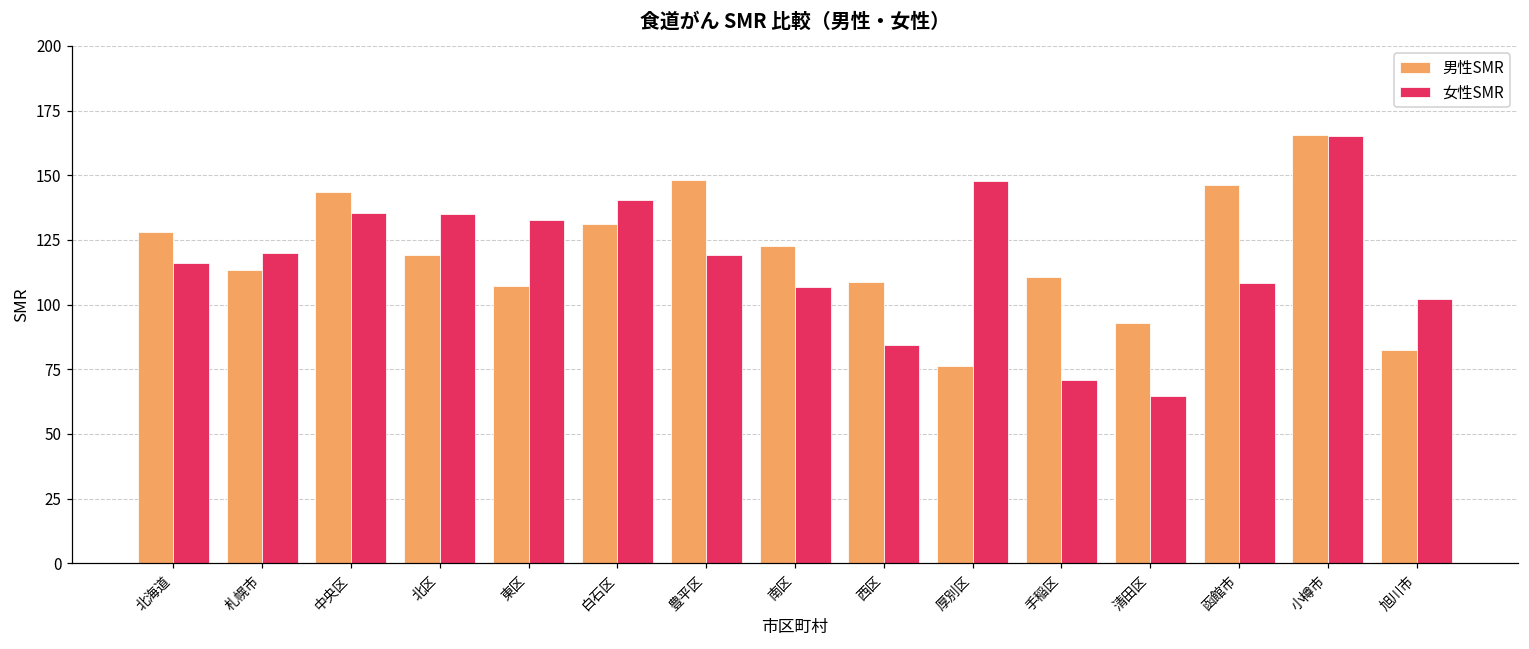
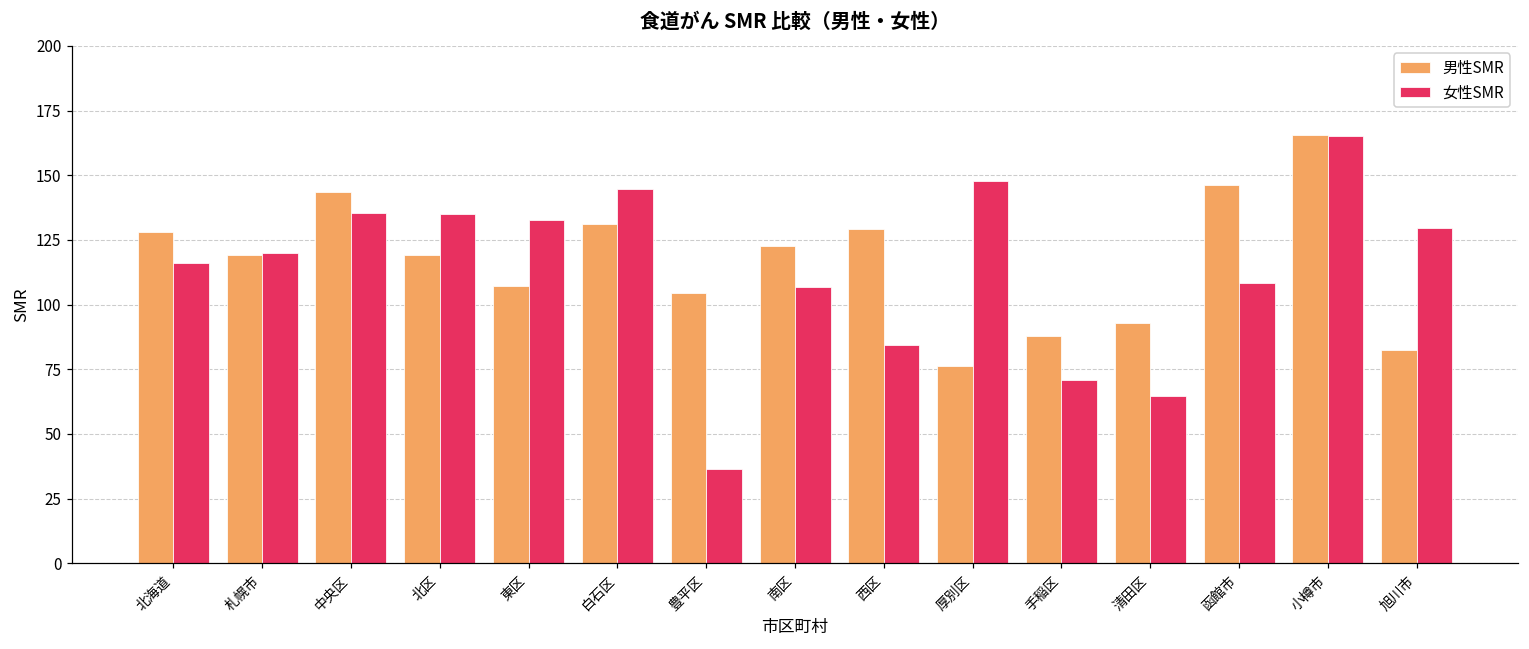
  {
    "男性SMR": {
      "北海道": 128,
-     "札幌市": 114,
+     "札幌市": 119,
      "中央区": 144,
      "北区": 119,
      "東区": 107,
      "白石区": 131,
-     "豊平区": 148,
+     "豊平区": 105,
      "南区": 122,
-     "西区": 109,
+     "西区": 129,
      "厚別区": 76,
-     "手稲区": 111,
+     "手稲区": 88,
      "清田区": 93,
      "函館市": 146,
      "小樽市": 165,
      "旭川市": 82
    },
    "女性SMR": {
      "北海道": 116,
      "札幌市": 120,
      "中央区": 135,
      "北区": 135,
      "東区": 133,
-     "白石区": 141,
-     "豊平区": 119,
+     "白石区": 145,
+     "豊平区": 36,
      "南区": 107,
      "西区": 84,
      "厚別区": 148,
      "手稲区": 71,
      "清田区": 65,
      "函館市": 108,
      "小樽市": 165,
-     "旭川市": 102
+     "旭川市": 129
    }
  }
